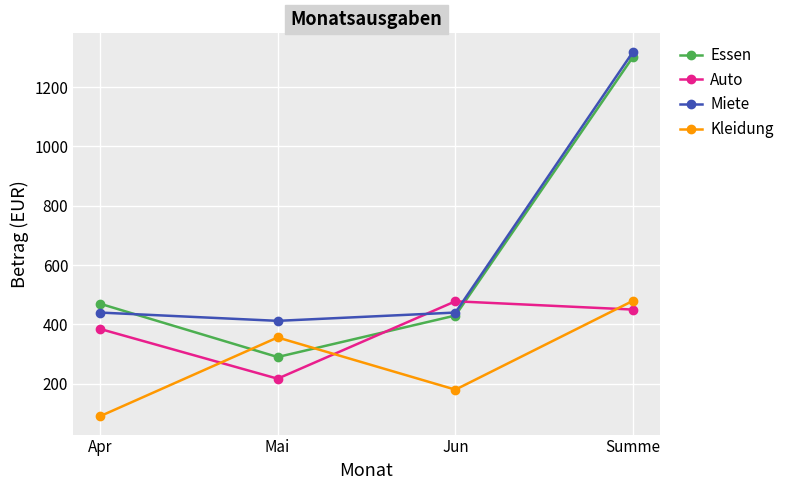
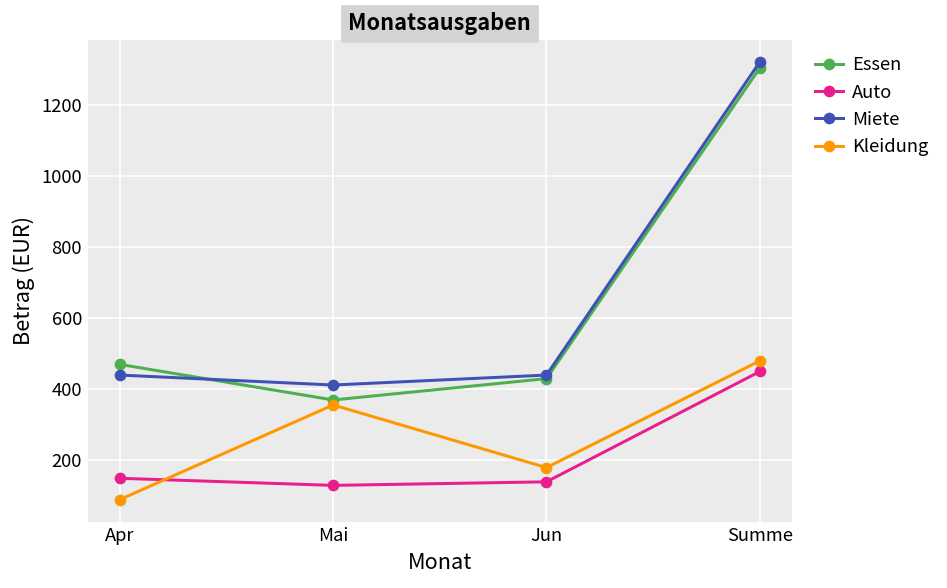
  {
    "Essen": {
      "Apr": 470,
-     "Mai": 290,
+     "Mai": 370,
      "Jun": 430,
      "Summe": 1300
    },
    "Auto": {
-     "Apr": 390,
-     "Mai": 220,
-     "Jun": 480,
+     "Apr": 150,
+     "Mai": 130,
+     "Jun": 140,
      "Summe": 450
    },
    "Miete": {
      "Apr": 440,
      "Mai": 410,
      "Jun": 440,
      "Summe": 1320
    },
    "Kleidung": {
      "Apr": 90,
      "Mai": 360,
      "Jun": 180,
      "Summe": 480
    }
  }
